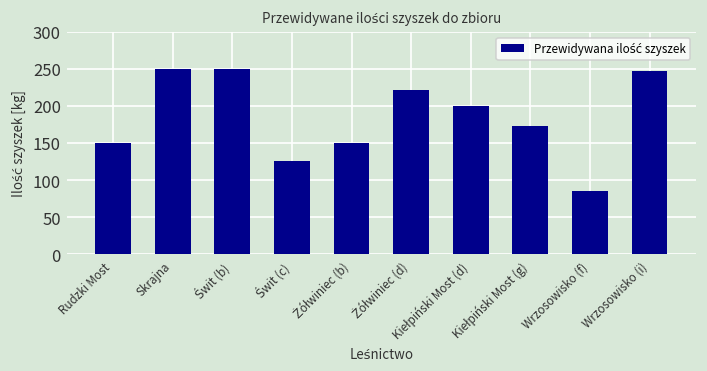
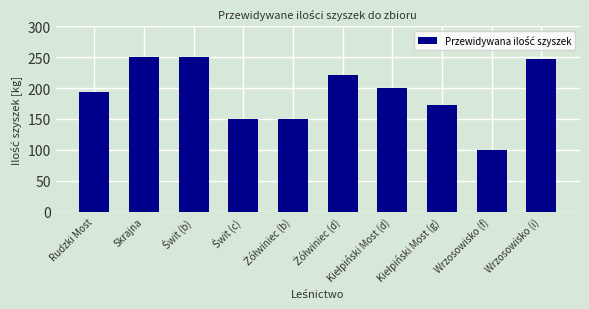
  {
-   "Rudzki Most": 150,
+   "Rudzki Most": 190,
    "Skrajna": 250,
    "Świt (b)": 250,
-   "Świt (c)": 130,
+   "Świt (c)": 150,
    "Żółwiniec (b)": 150,
    "Żółwiniec (d)": 220,
    "Kiełpiński Most (d)": 200,
    "Kiełpiński Most (g)": 170,
-   "Wrzosowisko (f)": 90,
+   "Wrzosowisko (f)": 100,
    "Wrzosowisko (i)": 250
  }
